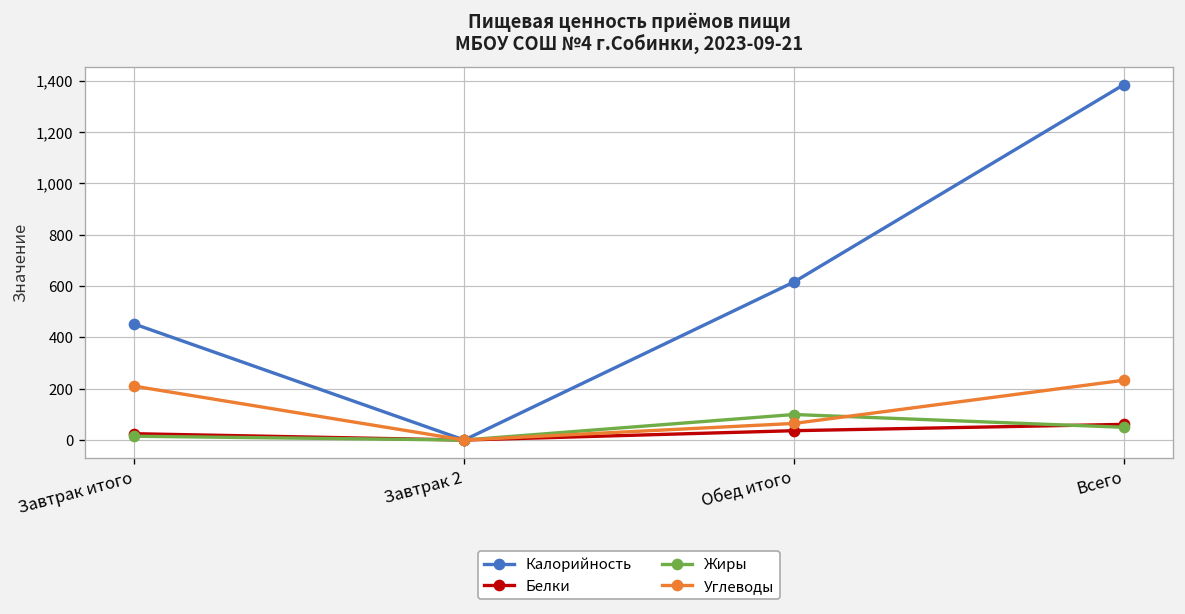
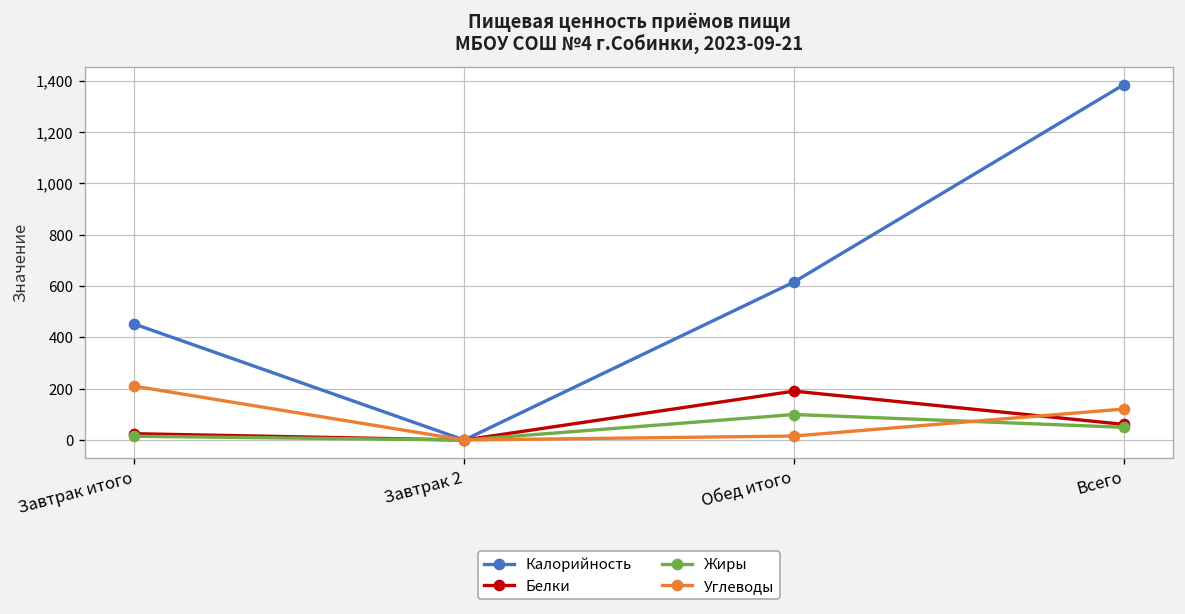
  {
    "Калорийность": {
      "Завтрак итого": "450",
      "Обед итого": "620",
      "Всего": "1,390"
    },
    "Белки": {
-     "Обед итого": "40"
+     "Обед итого": "190"
    },
    "Жиры": {
      "Обед итого": "100"
    },
    "Углеводы": {
      "Завтрак итого": "210",
-     "Обед итого": "60",
-     "Всего": "230"
+     "Обед итого": "20",
+     "Всего": "120"
    }
  }
